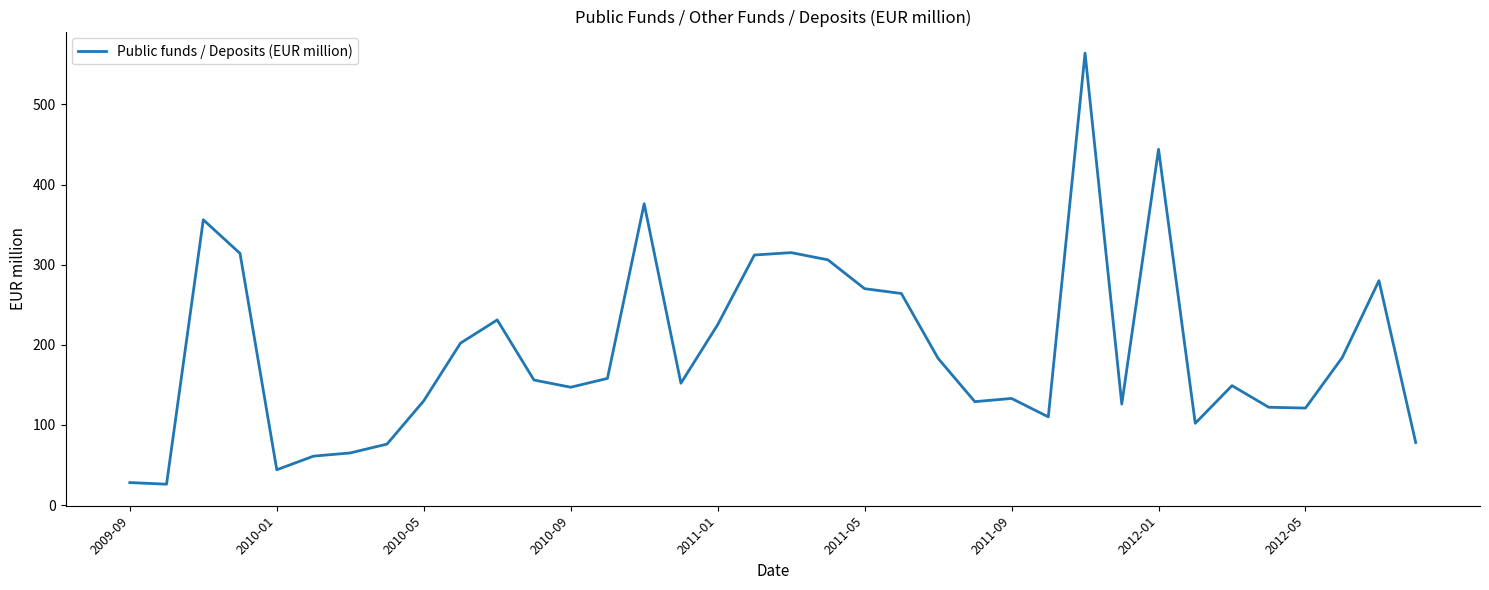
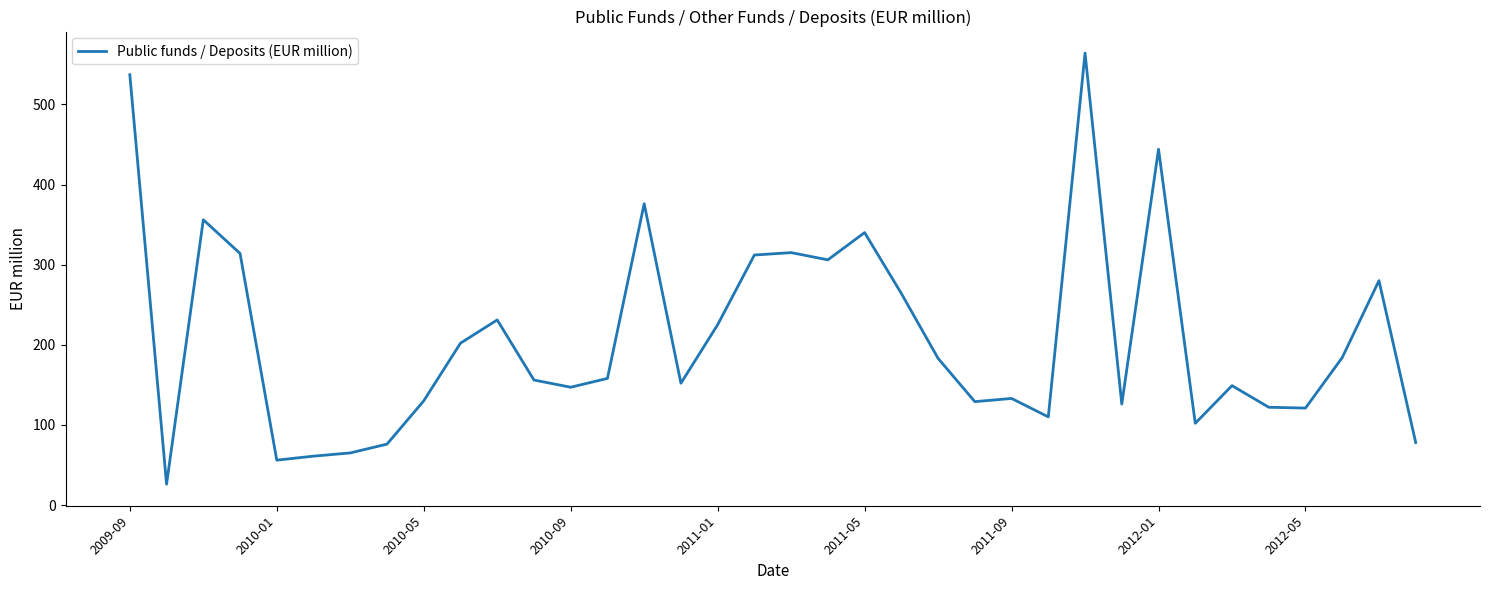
  {
-   "2009-09": 30,
-   "2010-01": 40,
+   "2009-09": 540,
+   "2010-01": 60,
    "2010-05": 130,
    "2010-09": 150,
    "2011-01": 230,
-   "2011-05": 270,
+   "2011-05": 340,
    "2011-09": 130,
    "2012-01": 440,
    "2012-05": 120
  }
